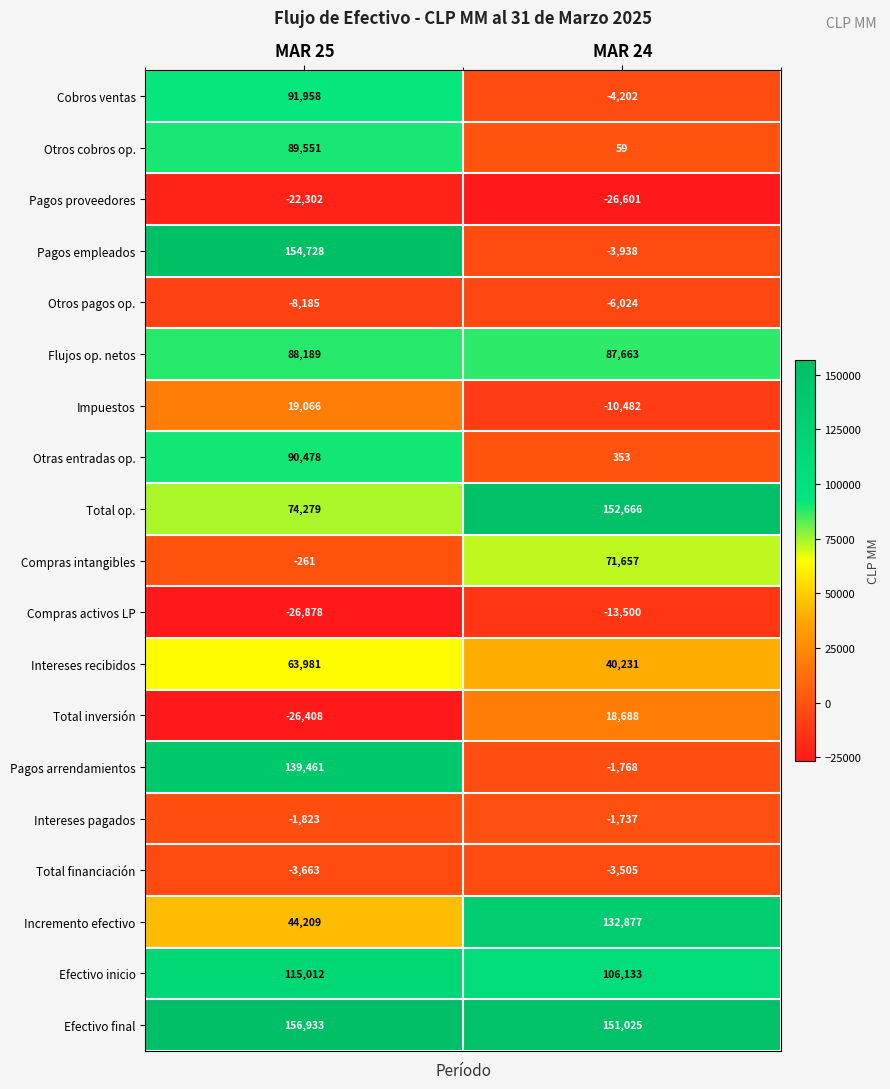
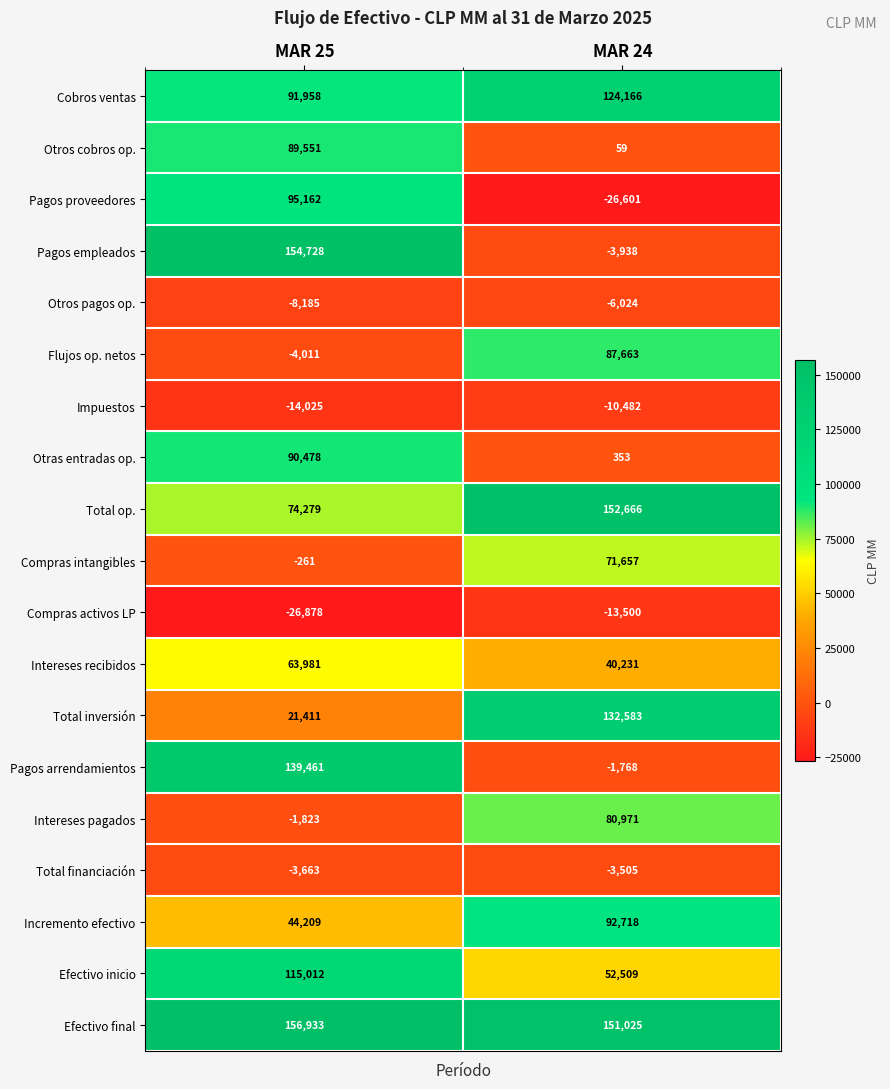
  {
    "Cobros ventas": {
      "MAR 25": "91,958",
-     "MAR 24": "-4,202"
+     "MAR 24": "124,166"
    },
    "Otros cobros op.": {
      "MAR 25": "89,551",
      "MAR 24": "59"
    },
    "Pagos proveedores": {
-     "MAR 25": "-22,302",
+     "MAR 25": "95,162",
      "MAR 24": "-26,601"
    },
    "Pagos empleados": {
      "MAR 25": "154,728",
      "MAR 24": "-3,938"
    },
    "Otros pagos op.": {
      "MAR 25": "-8,185",
      "MAR 24": "-6,024"
    },
    "Flujos op. netos": {
-     "MAR 25": "88,189",
+     "MAR 25": "-4,011",
      "MAR 24": "87,663"
    },
    "Impuestos": {
-     "MAR 25": "19,066",
+     "MAR 25": "-14,025",
      "MAR 24": "-10,482"
    },
    "Otras entradas op.": {
      "MAR 25": "90,478",
      "MAR 24": "353"
    },
    "Total op.": {
      "MAR 25": "74,279",
      "MAR 24": "152,666"
    },
    "Compras intangibles": {
      "MAR 25": "-261",
      "MAR 24": "71,657"
    },
    "Compras activos LP": {
      "MAR 25": "-26,878",
      "MAR 24": "-13,500"
    },
    "Intereses recibidos": {
      "MAR 25": "63,981",
      "MAR 24": "40,231"
    },
    "Total inversión": {
-     "MAR 25": "-26,408",
-     "MAR 24": "18,688"
+     "MAR 25": "21,411",
+     "MAR 24": "132,583"
    },
    "Pagos arrendamientos": {
      "MAR 25": "139,461",
      "MAR 24": "-1,768"
    },
    "Intereses pagados": {
      "MAR 25": "-1,823",
-     "MAR 24": "-1,737"
+     "MAR 24": "80,971"
    },
    "Total financiación": {
      "MAR 25": "-3,663",
      "MAR 24": "-3,505"
    },
    "Incremento efectivo": {
      "MAR 25": "44,209",
-     "MAR 24": "132,877"
+     "MAR 24": "92,718"
    },
    "Efectivo inicio": {
      "MAR 25": "115,012",
-     "MAR 24": "106,133"
+     "MAR 24": "52,509"
    },
    "Efectivo final": {
      "MAR 25": "156,933",
      "MAR 24": "151,025"
    }
  }
